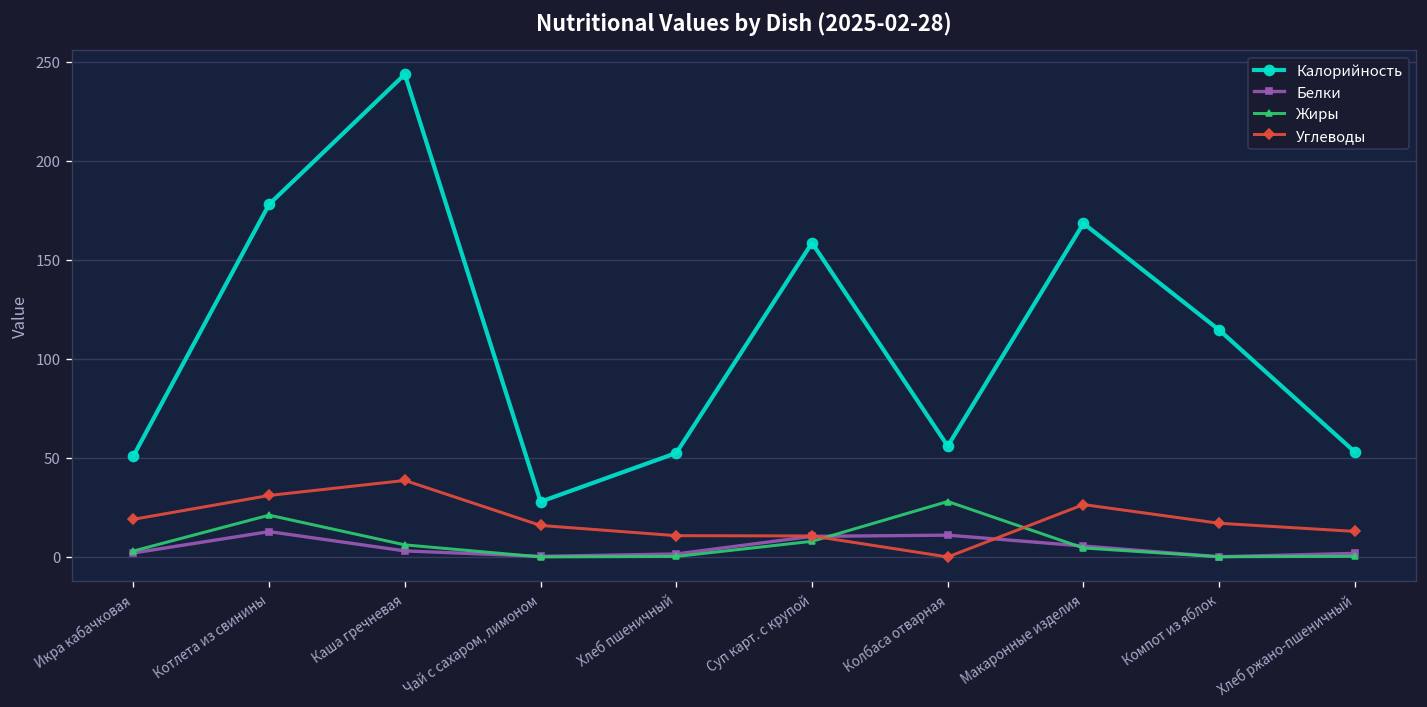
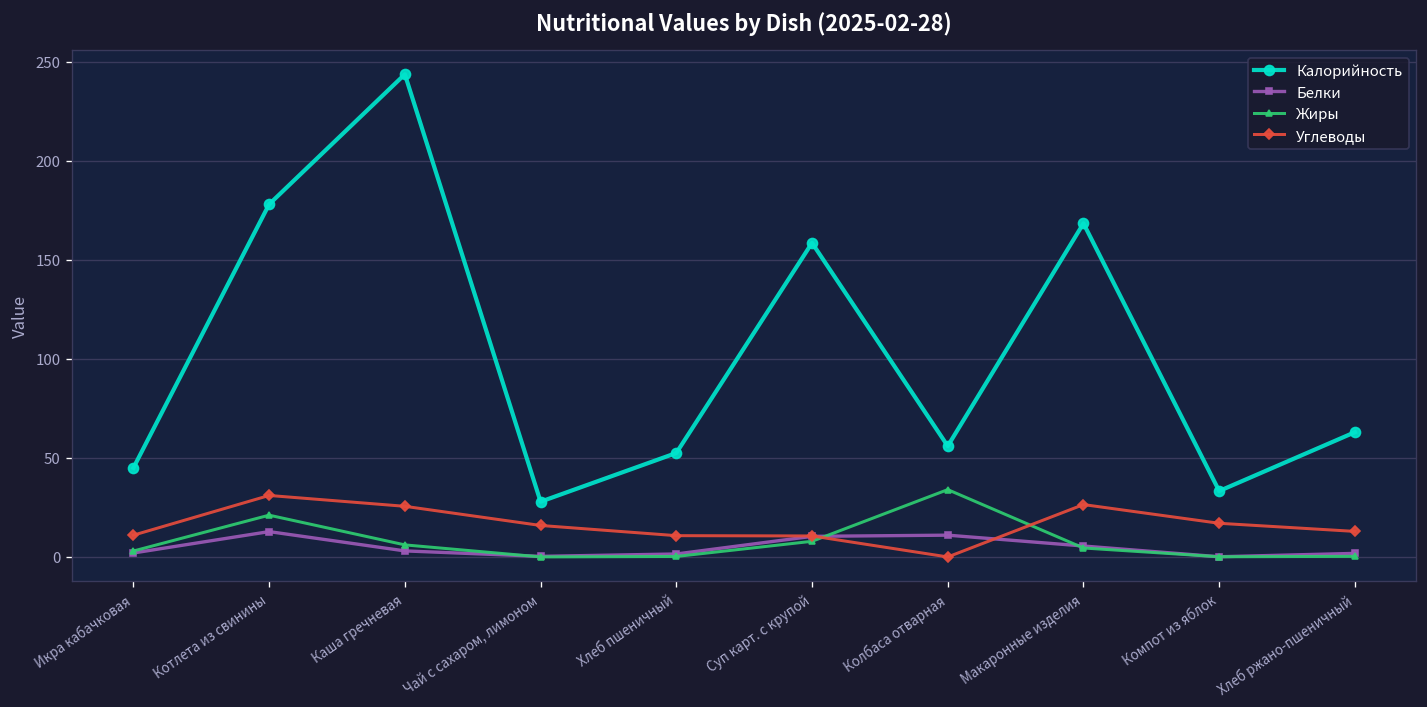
  {
    "Калорийность": {
-     "Икра кабачковая": 51,
+     "Икра кабачковая": 45,
      "Котлета из свинины": 178,
      "Каша гречневая": 244,
      "Чай с сахаром, лимоном": 28,
      "Хлеб пшеничный": 53,
      "Суп карт. с крупой": 159,
      "Колбаса отварная": 56,
      "Макаронные изделия": 168,
-     "Компот из яблок": 115,
-     "Хлеб ржано-пшеничный": 53
+     "Компот из яблок": 33,
+     "Хлеб ржано-пшеничный": 63
    },
    "Белки": {
      "Котлета из свинины": 13,
      "Каша гречневая": 3,
      "Колбаса отварная": 11
    },
    "Жиры": {
      "Котлета из свинины": 21,
      "Каша гречневая": 6,
      "Суп карт. с крупой": 8,
-     "Колбаса отварная": 28
+     "Колбаса отварная": 34
    },
    "Углеводы": {
-     "Икра кабачковая": 19,
+     "Икра кабачковая": 11,
      "Котлета из свинины": 31,
-     "Каша гречневая": 39,
+     "Каша гречневая": 26,
      "Чай с сахаром, лимоном": 16,
      "Хлеб пшеничный": 11,
      "Колбаса отварная": 0,
      "Макаронные изделия": 26,
      "Компот из яблок": 17,
      "Хлеб ржано-пшеничный": 13
    }
  }
